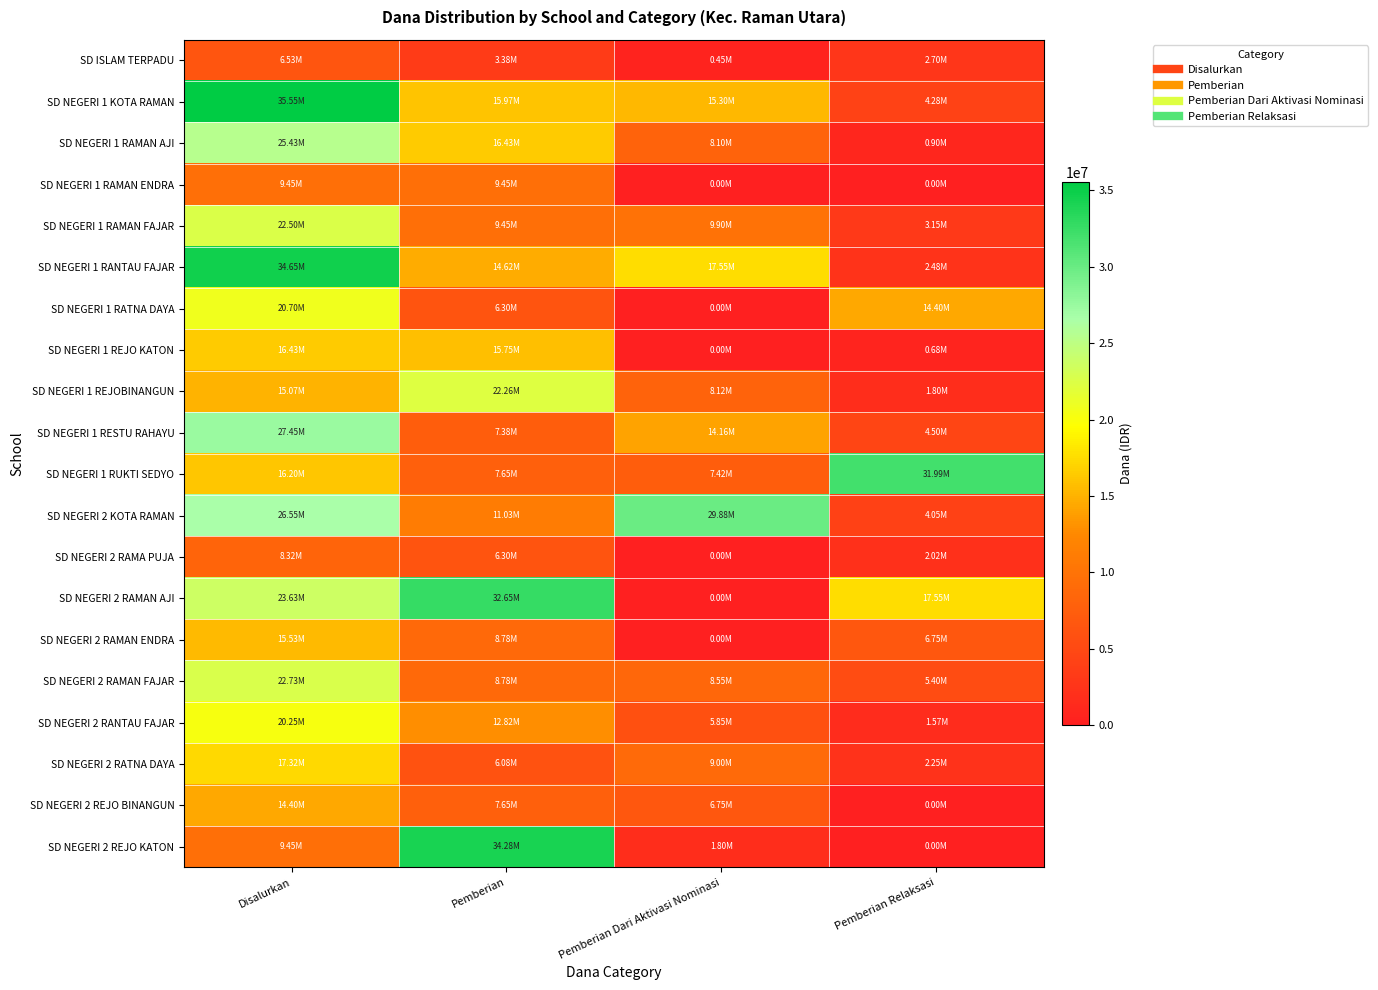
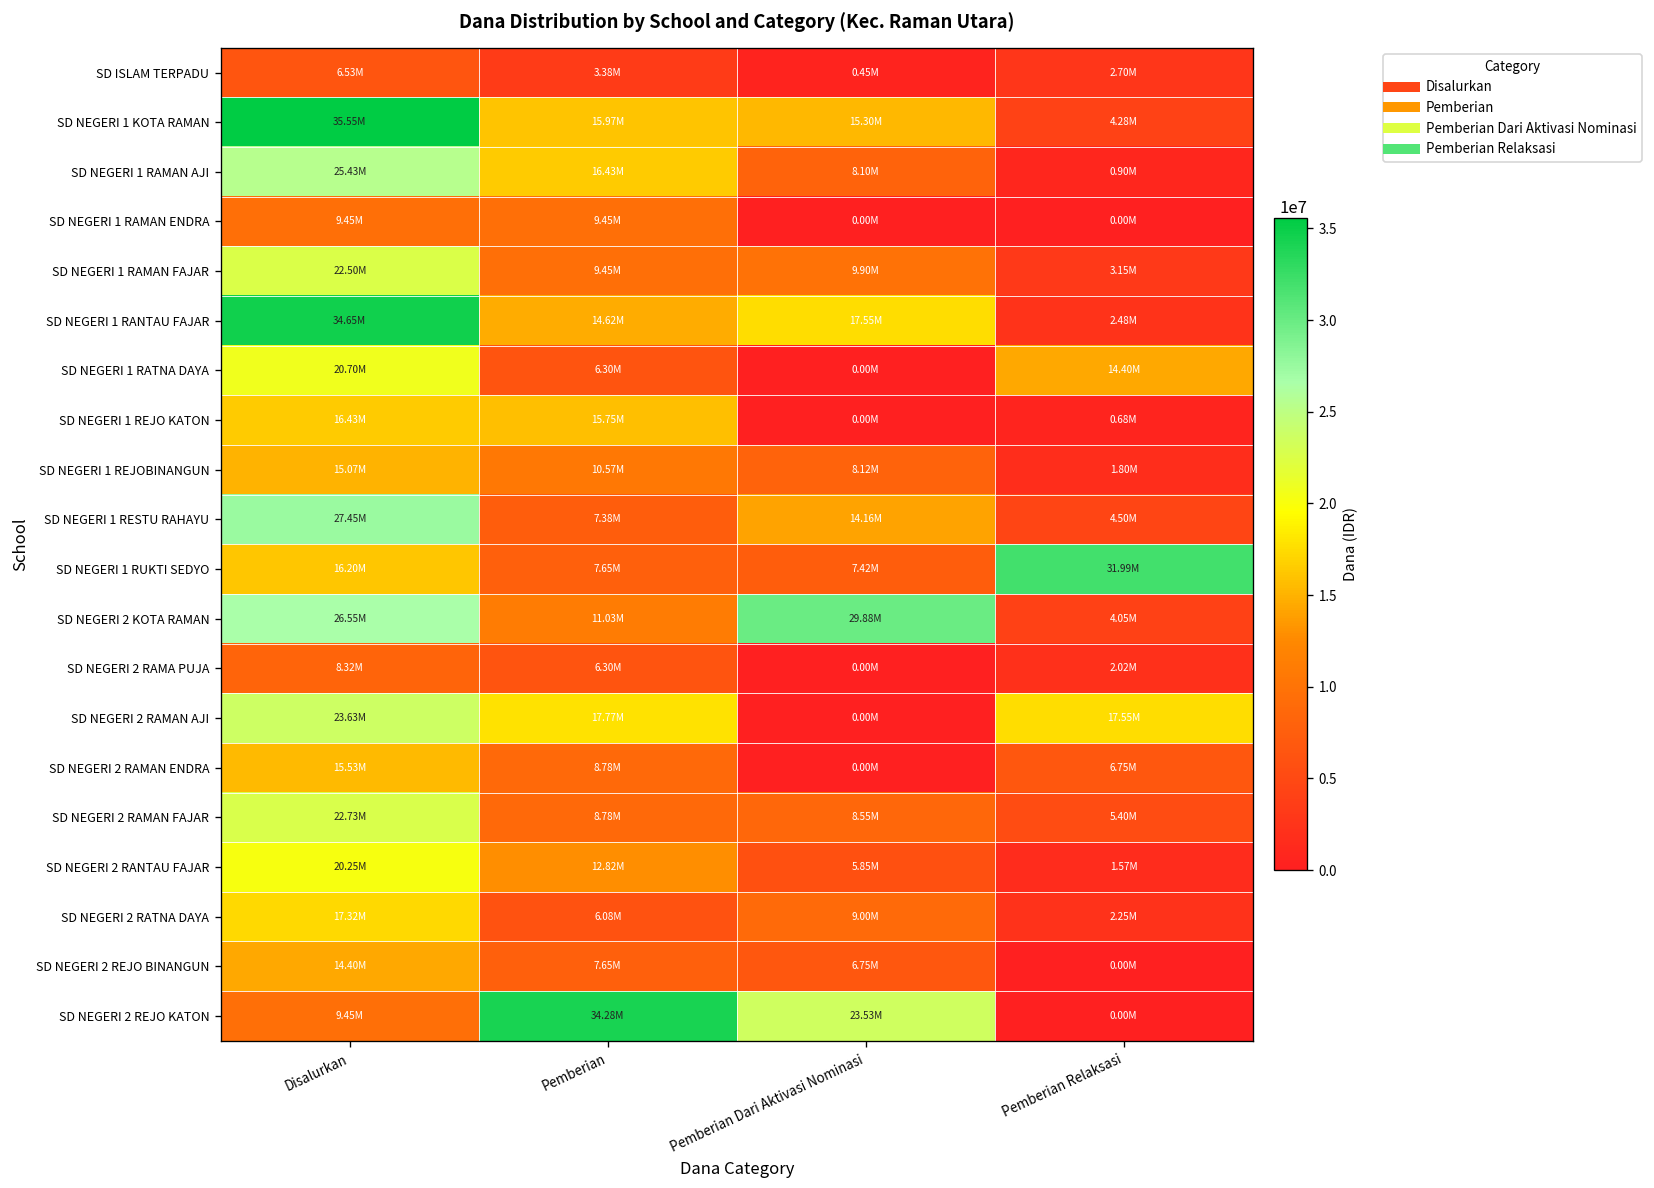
  {
    "SD ISLAM TERPADU": {
      "Disalurkan": "6.53M",
      "Pemberian": "3.38M",
      "Pemberian Dari Aktivasi Nominasi": "0.45M",
      "Pemberian Relaksasi": "2.70M"
    },
    "SD NEGERI 1 KOTA RAMAN": {
      "Disalurkan": "35.55M",
      "Pemberian": "15.97M",
      "Pemberian Dari Aktivasi Nominasi": "15.30M",
      "Pemberian Relaksasi": "4.28M"
    },
    "SD NEGERI 1 RAMAN AJI": {
      "Disalurkan": "25.43M",
      "Pemberian": "16.43M",
      "Pemberian Dari Aktivasi Nominasi": "8.10M",
      "Pemberian Relaksasi": "0.90M"
    },
    "SD NEGERI 1 RAMAN ENDRA": {
      "Disalurkan": "9.45M",
      "Pemberian": "9.45M",
      "Pemberian Dari Aktivasi Nominasi": "0.00M",
      "Pemberian Relaksasi": "0.00M"
    },
    "SD NEGERI 1 RAMAN FAJAR": {
      "Disalurkan": "22.50M",
      "Pemberian": "9.45M",
      "Pemberian Dari Aktivasi Nominasi": "9.90M",
      "Pemberian Relaksasi": "3.15M"
    },
    "SD NEGERI 1 RANTAU FAJAR": {
      "Disalurkan": "34.65M",
      "Pemberian": "14.62M",
      "Pemberian Dari Aktivasi Nominasi": "17.55M",
      "Pemberian Relaksasi": "2.48M"
    },
    "SD NEGERI 1 RATNA DAYA": {
      "Disalurkan": "20.70M",
      "Pemberian": "6.30M",
      "Pemberian Dari Aktivasi Nominasi": "0.00M",
      "Pemberian Relaksasi": "14.40M"
    },
    "SD NEGERI 1 REJO KATON": {
      "Disalurkan": "16.43M",
      "Pemberian": "15.75M",
      "Pemberian Dari Aktivasi Nominasi": "0.00M",
      "Pemberian Relaksasi": "0.68M"
    },
    "SD NEGERI 1 REJOBINANGUN": {
      "Disalurkan": "15.07M",
-     "Pemberian": "22.26M",
+     "Pemberian": "10.57M",
      "Pemberian Dari Aktivasi Nominasi": "8.12M",
      "Pemberian Relaksasi": "1.80M"
    },
    "SD NEGERI 1 RESTU RAHAYU": {
      "Disalurkan": "27.45M",
      "Pemberian": "7.38M",
      "Pemberian Dari Aktivasi Nominasi": "14.16M",
      "Pemberian Relaksasi": "4.50M"
    },
    "SD NEGERI 1 RUKTI SEDYO": {
      "Disalurkan": "16.20M",
      "Pemberian": "7.65M",
      "Pemberian Dari Aktivasi Nominasi": "7.42M",
      "Pemberian Relaksasi": "31.99M"
    },
    "SD NEGERI 2 KOTA RAMAN": {
      "Disalurkan": "26.55M",
      "Pemberian": "11.03M",
      "Pemberian Dari Aktivasi Nominasi": "29.88M",
      "Pemberian Relaksasi": "4.05M"
    },
    "SD NEGERI 2 RAMA PUJA": {
      "Disalurkan": "8.32M",
      "Pemberian": "6.30M",
      "Pemberian Dari Aktivasi Nominasi": "0.00M",
      "Pemberian Relaksasi": "2.02M"
    },
    "SD NEGERI 2 RAMAN AJI": {
      "Disalurkan": "23.63M",
-     "Pemberian": "32.65M",
+     "Pemberian": "17.77M",
      "Pemberian Dari Aktivasi Nominasi": "0.00M",
      "Pemberian Relaksasi": "17.55M"
    },
    "SD NEGERI 2 RAMAN ENDRA": {
      "Disalurkan": "15.53M",
      "Pemberian": "8.78M",
      "Pemberian Dari Aktivasi Nominasi": "0.00M",
      "Pemberian Relaksasi": "6.75M"
    },
    "SD NEGERI 2 RAMAN FAJAR": {
      "Disalurkan": "22.73M",
      "Pemberian": "8.78M",
      "Pemberian Dari Aktivasi Nominasi": "8.55M",
      "Pemberian Relaksasi": "5.40M"
    },
    "SD NEGERI 2 RANTAU FAJAR": {
      "Disalurkan": "20.25M",
      "Pemberian": "12.82M",
      "Pemberian Dari Aktivasi Nominasi": "5.85M",
      "Pemberian Relaksasi": "1.57M"
    },
    "SD NEGERI 2 RATNA DAYA": {
      "Disalurkan": "17.32M",
      "Pemberian": "6.08M",
      "Pemberian Dari Aktivasi Nominasi": "9.00M",
      "Pemberian Relaksasi": "2.25M"
    },
    "SD NEGERI 2 REJO BINANGUN": {
      "Disalurkan": "14.40M",
      "Pemberian": "7.65M",
      "Pemberian Dari Aktivasi Nominasi": "6.75M",
      "Pemberian Relaksasi": "0.00M"
    },
    "SD NEGERI 2 REJO KATON": {
      "Disalurkan": "9.45M",
      "Pemberian": "34.28M",
-     "Pemberian Dari Aktivasi Nominasi": "1.80M",
+     "Pemberian Dari Aktivasi Nominasi": "23.53M",
      "Pemberian Relaksasi": "0.00M"
    }
  }
